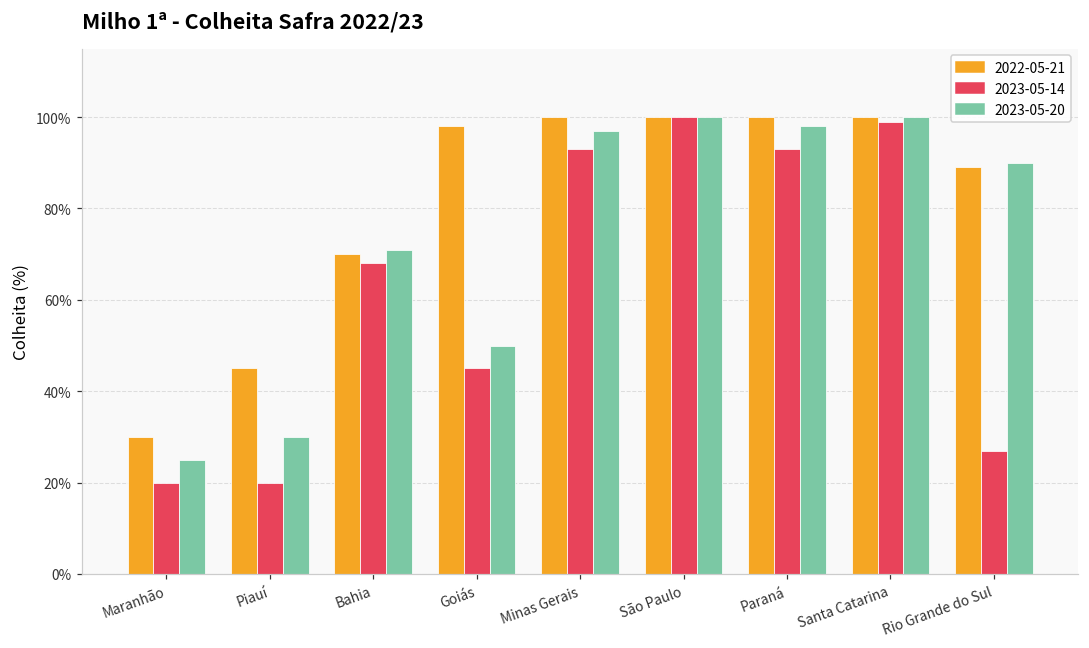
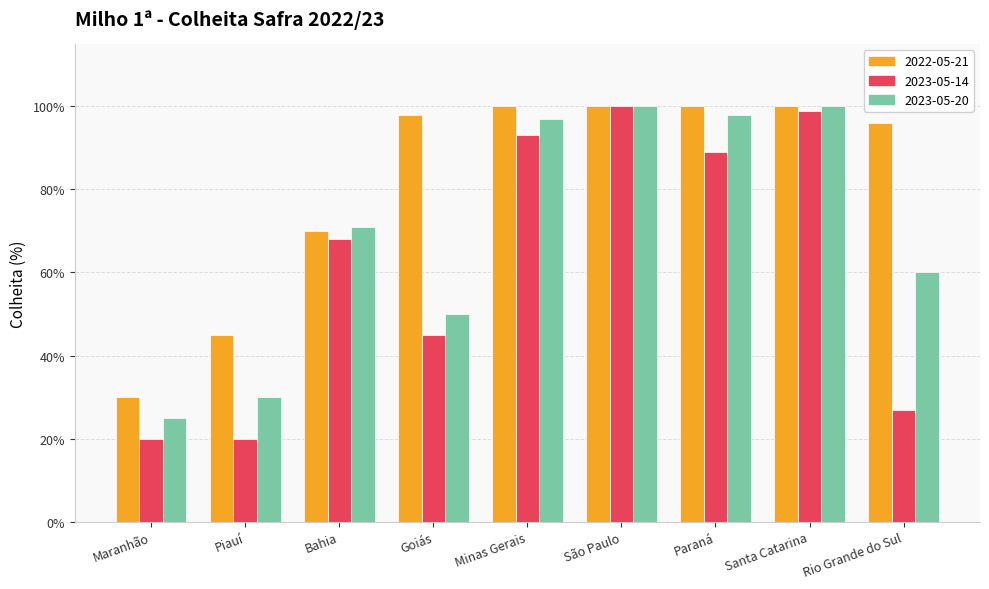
  {
    "2022-05-21": {
      "Maranhão": "30%",
      "Piauí": "45%",
      "Bahia": "70%",
      "Goiás": "98%",
      "Minas Gerais": "100%",
      "São Paulo": "100%",
      "Paraná": "100%",
      "Santa Catarina": "100%",
-     "Rio Grande do Sul": "89%"
+     "Rio Grande do Sul": "96%"
    },
    "2023-05-14": {
      "Maranhão": "20%",
      "Piauí": "20%",
      "Bahia": "68%",
      "Goiás": "45%",
      "Minas Gerais": "93%",
      "São Paulo": "100%",
-     "Paraná": "93%",
+     "Paraná": "89%",
      "Santa Catarina": "99%",
      "Rio Grande do Sul": "27%"
    },
    "2023-05-20": {
      "Maranhão": "25%",
      "Piauí": "30%",
      "Bahia": "71%",
      "Goiás": "50%",
      "Minas Gerais": "97%",
      "São Paulo": "100%",
      "Paraná": "98%",
      "Santa Catarina": "100%",
-     "Rio Grande do Sul": "90%"
+     "Rio Grande do Sul": "60%"
    }
  }
